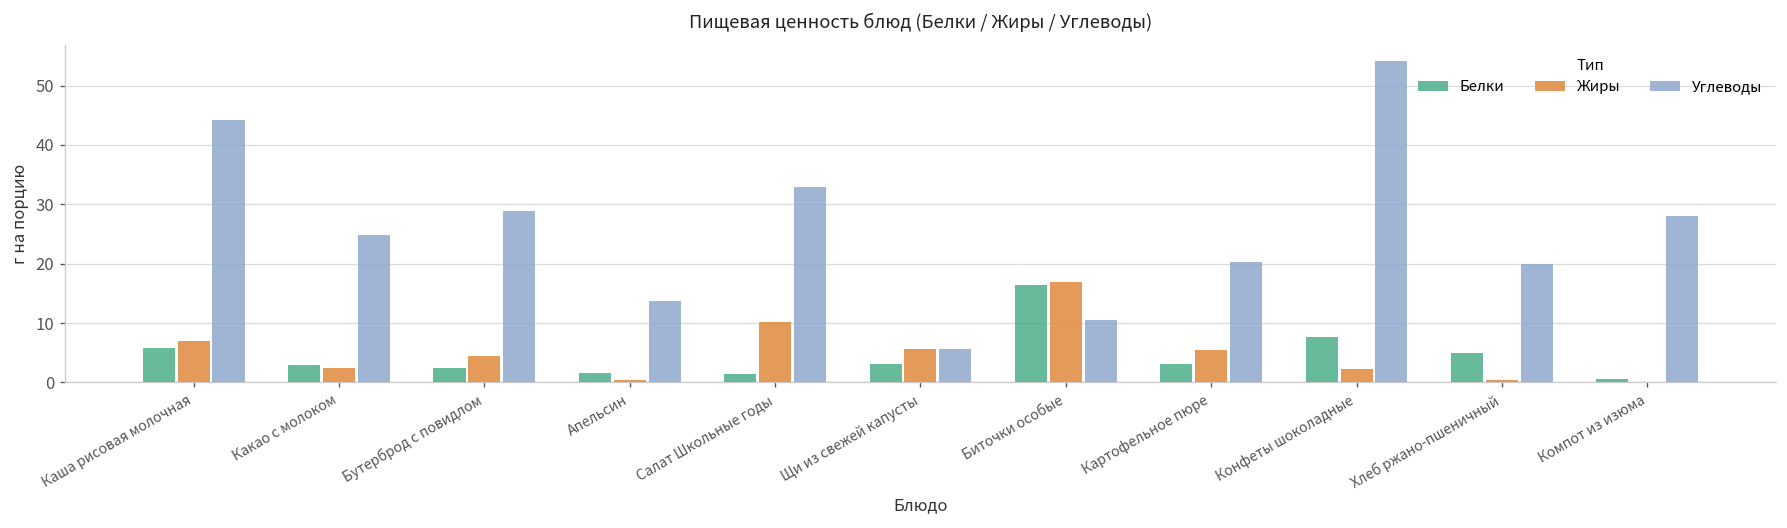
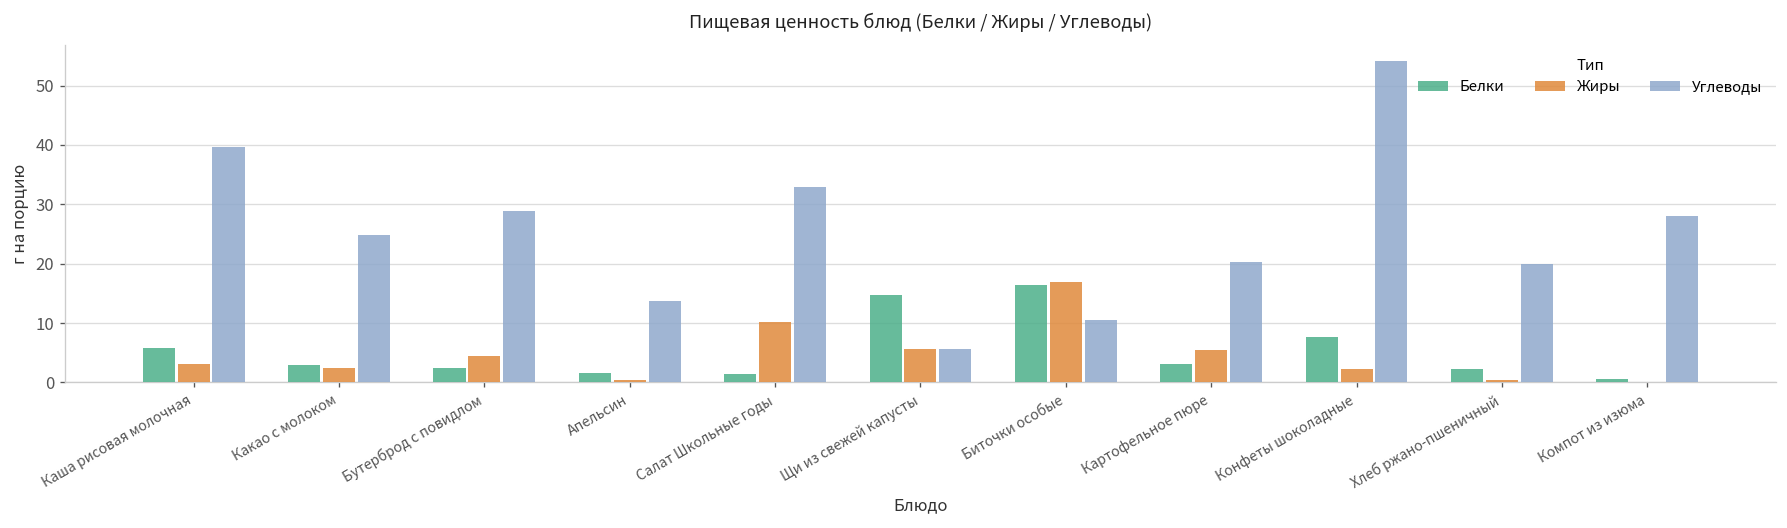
  {
    "Белки": {
      "Каша рисовая молочная": 6,
      "Какао с молоком": 3,
      "Бутерброд с повидлом": 3,
      "Апельсин": 2,
      "Салат Школьные годы": 2,
-     "Щи из свежей капусты": 3,
+     "Щи из свежей капусты": 15,
      "Биточки особые": 16,
      "Картофельное пюре": 3,
      "Конфеты шоколадные": 8,
-     "Хлеб ржано-пшеничный": 5
+     "Хлеб ржано-пшеничный": 2
    },
    "Жиры": {
-     "Каша рисовая молочная": 7,
+     "Каша рисовая молочная": 3,
      "Какао с молоком": 3,
      "Бутерброд с повидлом": 4,
      "Салат Школьные годы": 10,
      "Щи из свежей капусты": 6,
      "Биточки особые": 17,
      "Картофельное пюре": 5,
      "Конфеты шоколадные": 2
    },
    "Углеводы": {
-     "Каша рисовая молочная": 44,
+     "Каша рисовая молочная": 40,
      "Какао с молоком": 25,
      "Бутерброд с повидлом": 29,
      "Апельсин": 14,
      "Салат Школьные годы": 33,
      "Щи из свежей капусты": 6,
      "Биточки особые": 10,
      "Картофельное пюре": 20,
      "Конфеты шоколадные": 54,
      "Хлеб ржано-пшеничный": 20,
      "Компот из изюма": 28
    }
  }
